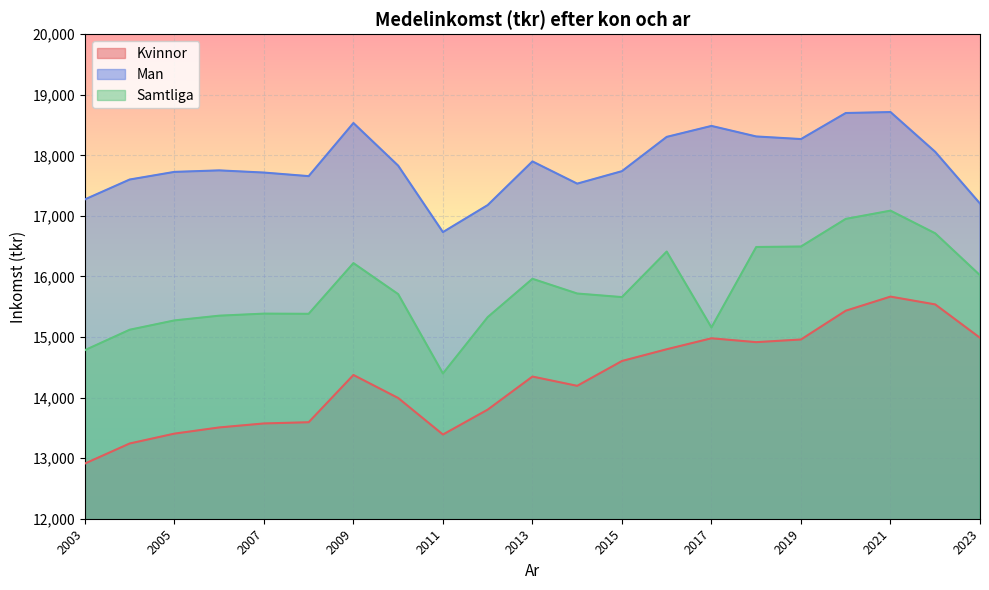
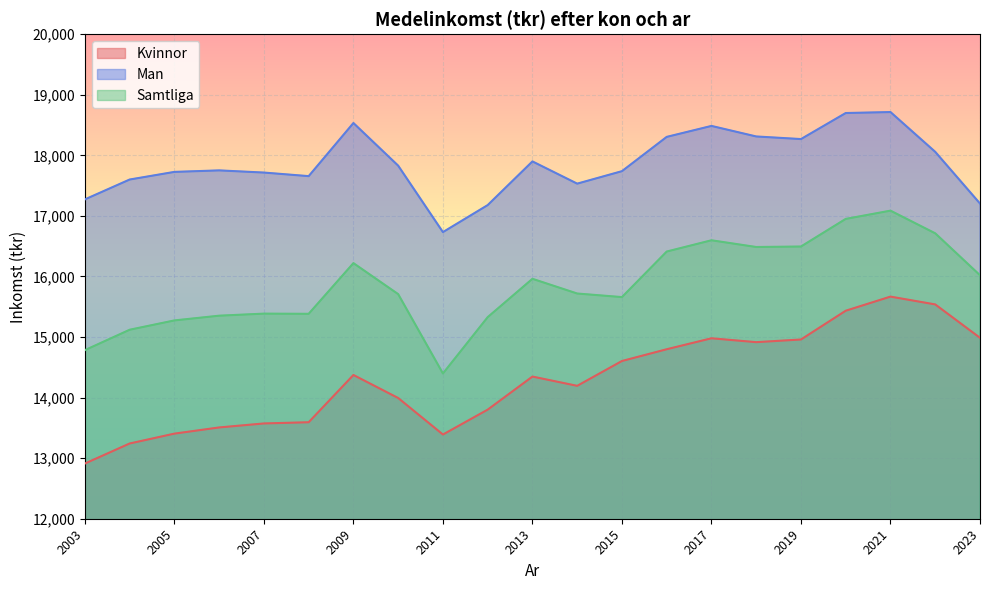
  {
    "Kvinnor": {
      "2003": "12,900",
      "2005": "13,400",
      "2007": "13,600",
      "2009": "14,400",
      "2011": "13,400",
      "2013": "14,300",
      "2015": "14,600",
      "2017": "15,000",
      "2019": "15,000",
      "2021": "15,700",
      "2023": "15,000"
    },
    "Man": {
      "2003": "17,300",
      "2005": "17,700",
      "2007": "17,700",
      "2009": "18,500",
      "2011": "16,700",
      "2013": "17,900",
      "2015": "17,700",
      "2017": "18,500",
      "2019": "18,300",
      "2021": "18,700",
      "2023": "17,200"
    },
    "Samtliga": {
      "2003": "14,800",
      "2005": "15,300",
      "2007": "15,400",
      "2009": "16,200",
      "2011": "14,400",
      "2013": "16,000",
      "2015": "15,700",
-     "2017": "15,200",
+     "2017": "16,600",
      "2019": "16,500",
      "2021": "17,100",
      "2023": "16,000"
    }
  }
